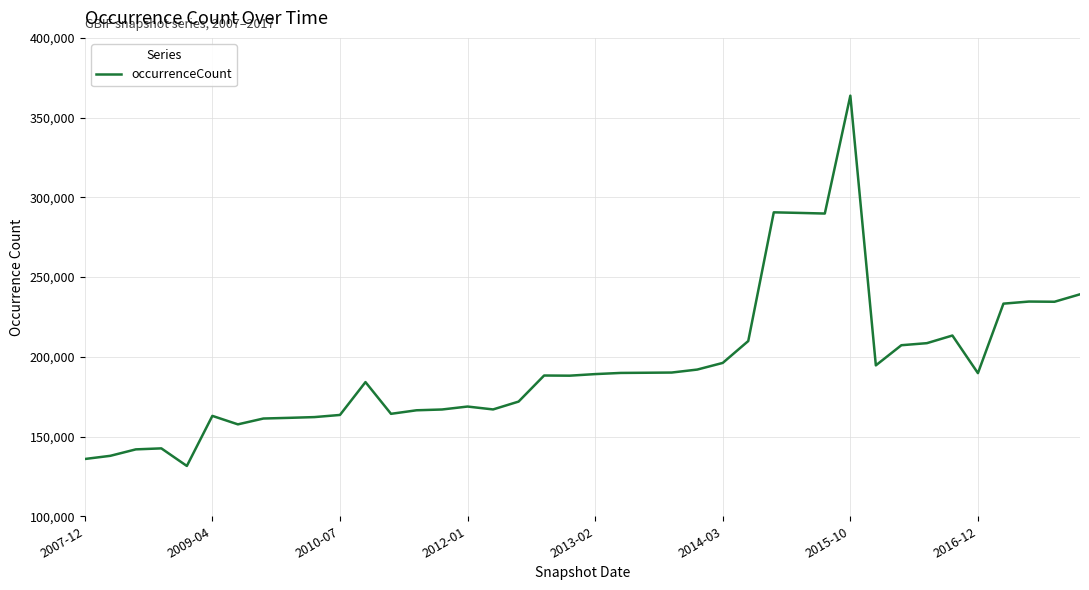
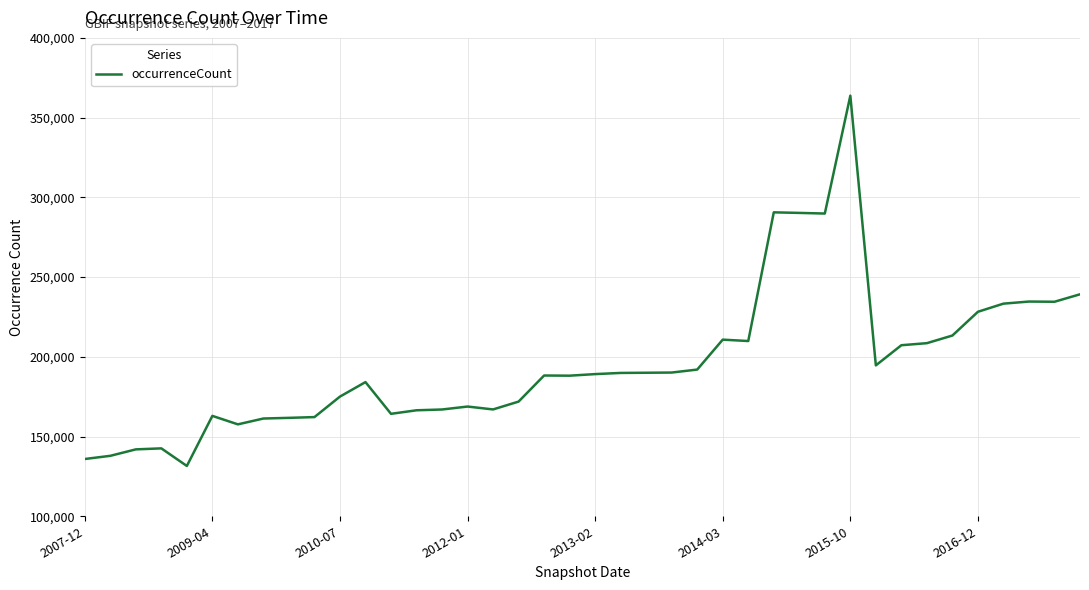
  {
    "2007-12": "136,000",
    "2009-04": "163,000",
-   "2010-07": "164,000",
+   "2010-07": "175,000",
    "2012-01": "169,000",
    "2013-02": "189,000",
-   "2014-03": "196,000",
+   "2014-03": "211,000",
    "2015-10": "364,000",
-   "2016-12": "190,000"
+   "2016-12": "228,000"
  }
